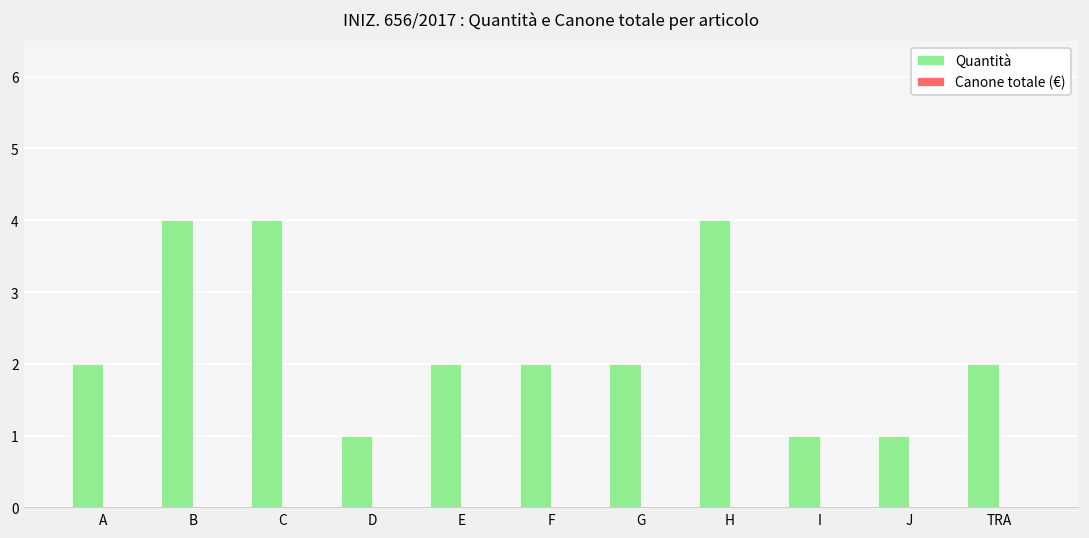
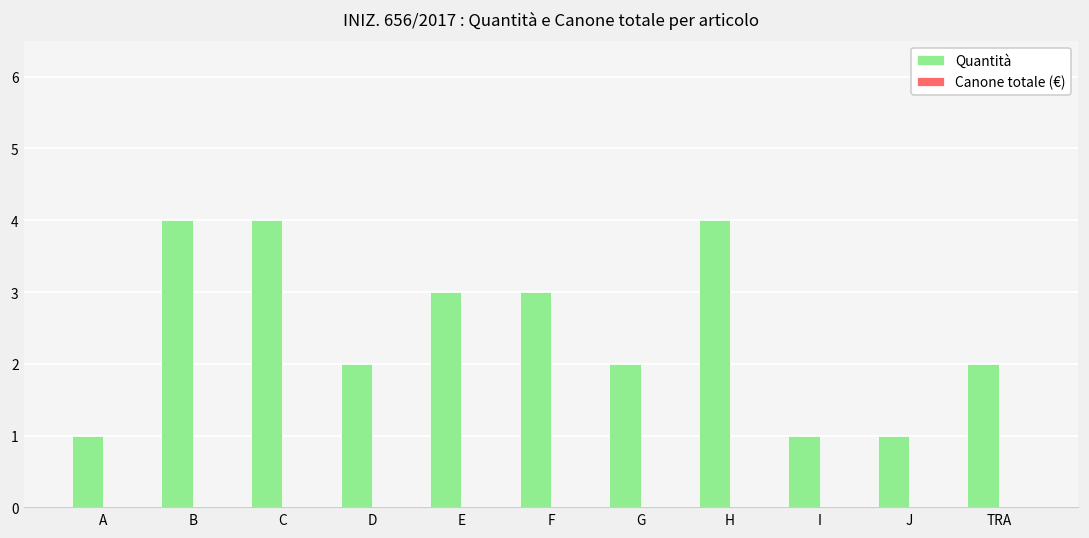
  {
    "Quantità": {
-     "A": 2,
+     "A": 1,
      "B": 4,
      "C": 4,
-     "D": 1,
-     "E": 2,
-     "F": 2,
+     "D": 2,
+     "E": 3,
+     "F": 3,
      "G": 2,
      "H": 4,
      "I": 1,
      "J": 1,
      "TRA": 2
    },
    "Canone totale (€)": {
      "A": 0,
      "B": 0,
      "C": 0,
      "D": 0,
      "E": 0,
      "F": 0,
      "G": 0,
      "H": 0,
      "I": 0,
      "J": 0,
      "TRA": 0
    }
  }
